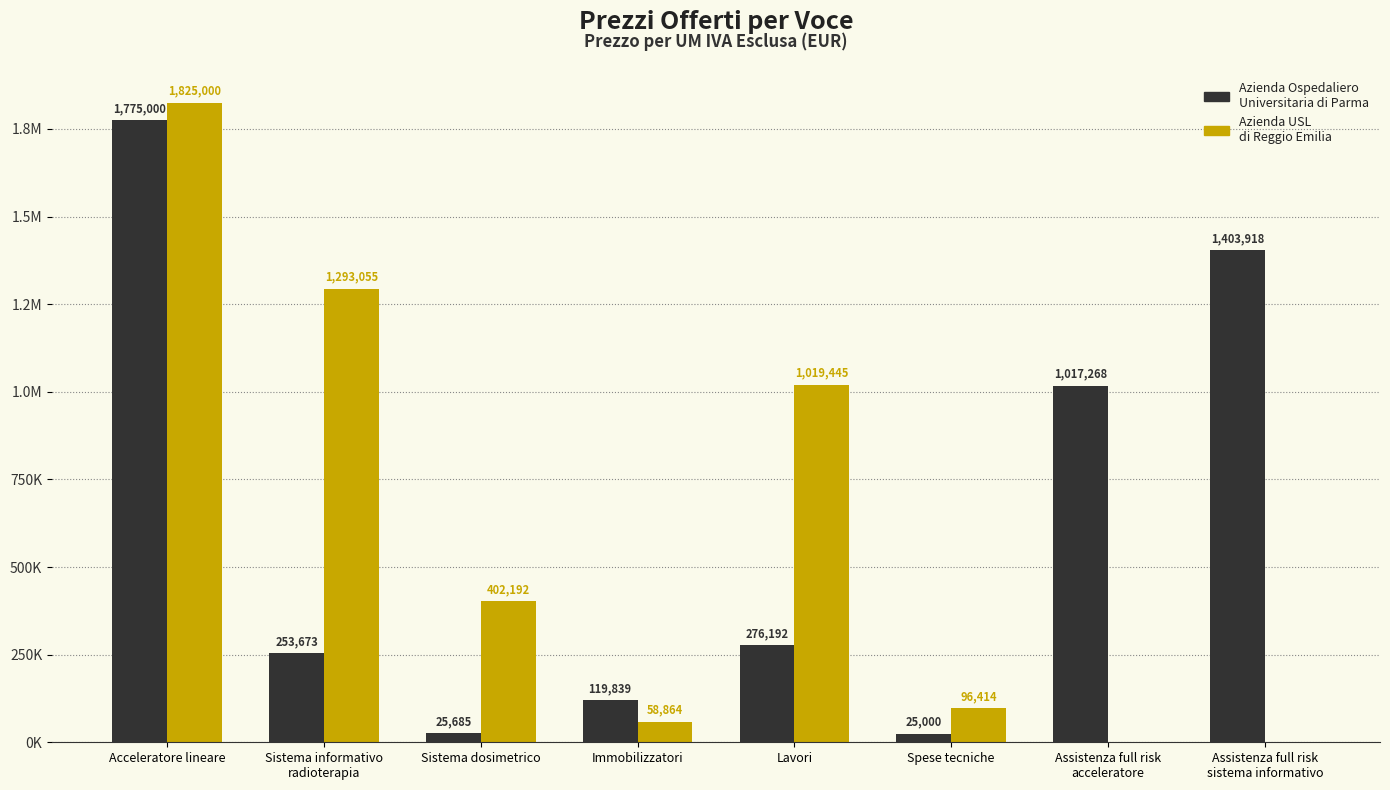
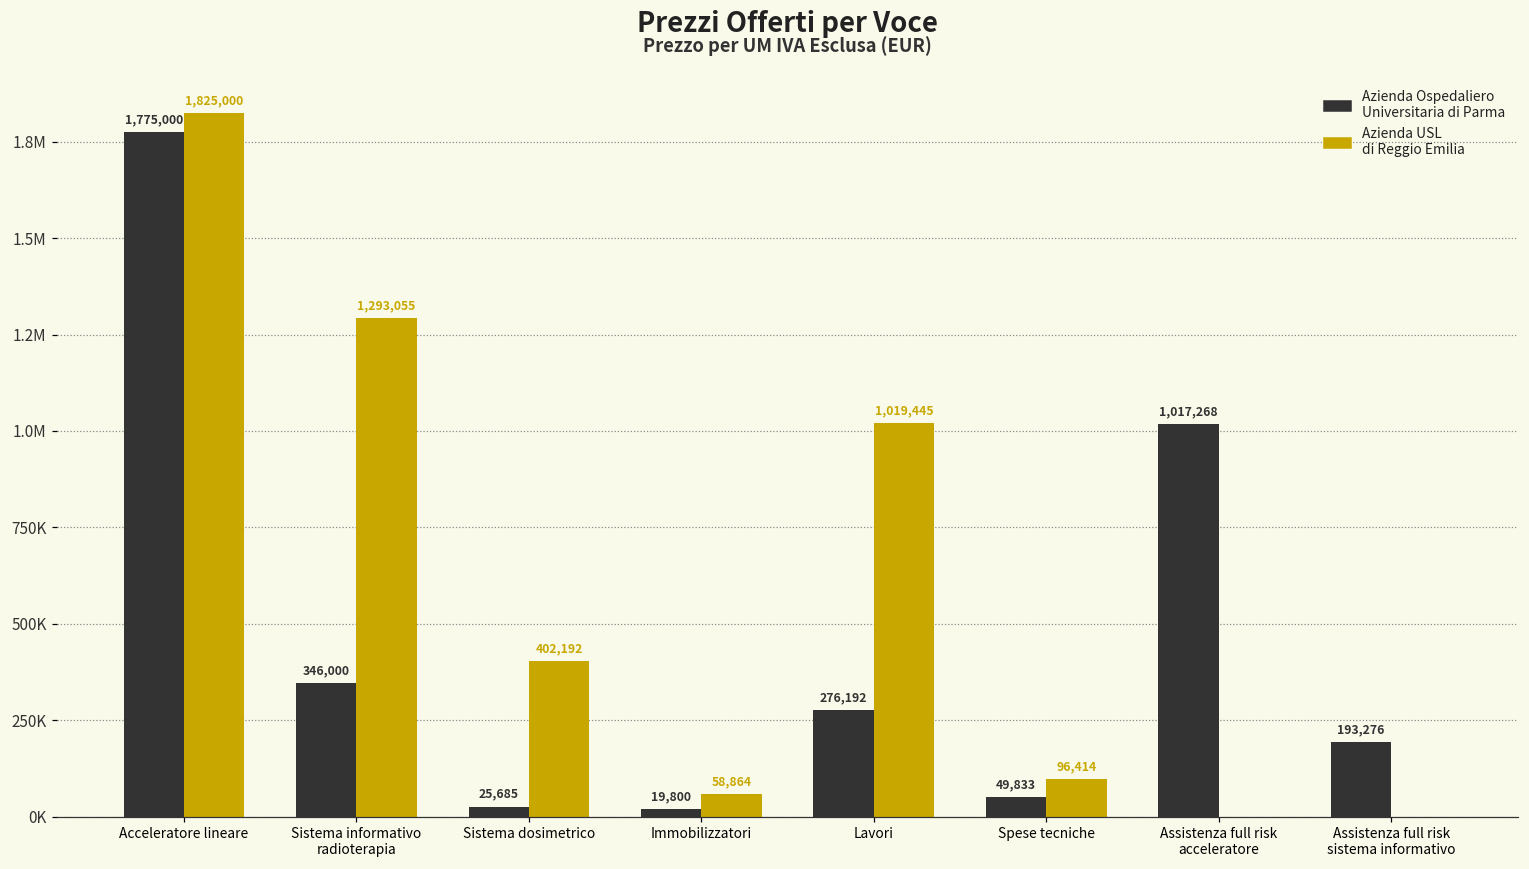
  {
    "Azienda Ospedaliero Universitaria di Parma": {
      "Acceleratore lineare": "1,775,000",
-     "Sistema informativo radioterapia": "253,673",
+     "Sistema informativo radioterapia": "346,000",
      "Sistema dosimetrico": "25,685",
-     "Immobilizzatori": "119,839",
+     "Immobilizzatori": "19,800",
      "Lavori": "276,192",
-     "Spese tecniche": "25,000",
+     "Spese tecniche": "49,833",
      "Assistenza full risk acceleratore": "1,017,268",
-     "Assistenza full risk sistema informativo": "1,403,918"
+     "Assistenza full risk sistema informativo": "193,276"
    },
    "Azienda USL di Reggio Emilia": {
      "Acceleratore lineare": "1,825,000",
      "Sistema informativo radioterapia": "1,293,055",
      "Sistema dosimetrico": "402,192",
      "Immobilizzatori": "58,864",
      "Lavori": "1,019,445",
      "Spese tecniche": "96,414"
    }
  }
